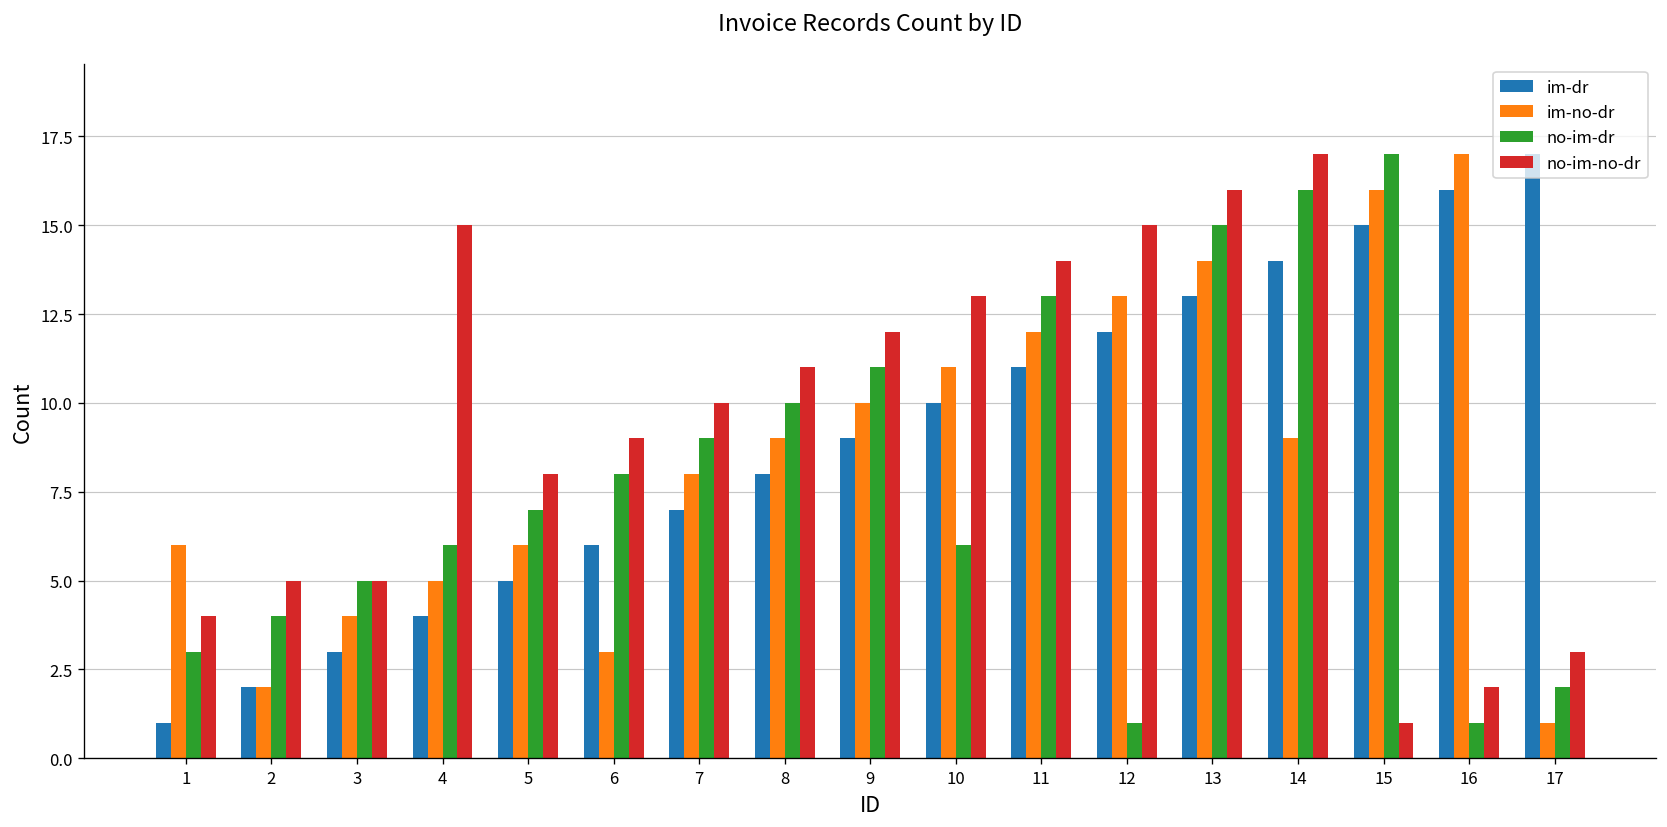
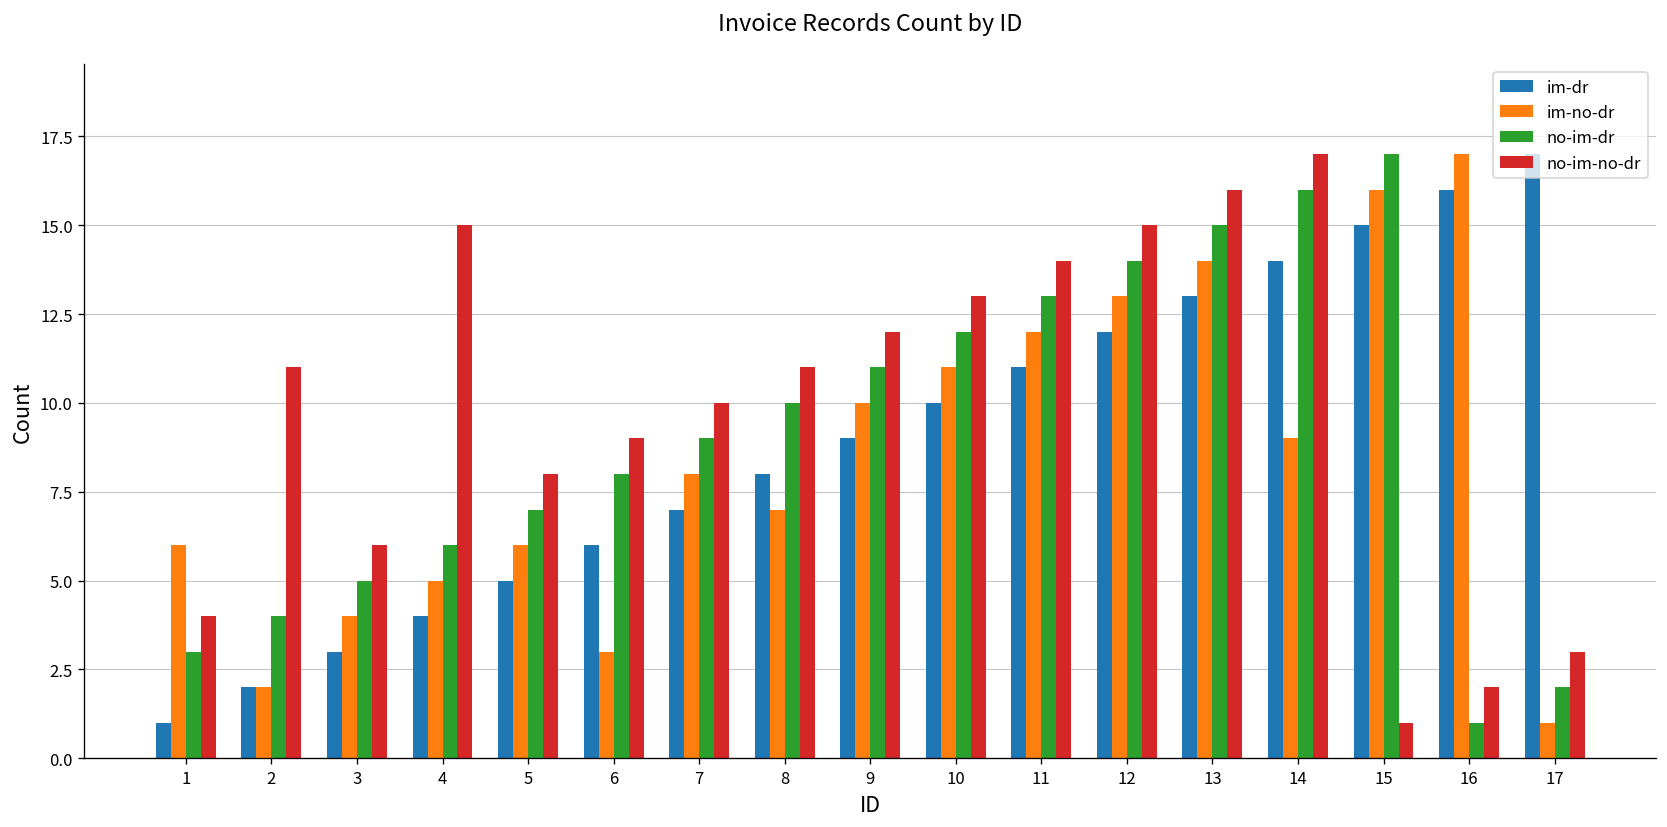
  {
    "im-dr": {
      "1": 1,
      "2": 2,
      "3": 3,
      "4": 4,
      "5": 5,
      "6": 6,
      "7": 7,
      "8": 8,
      "9": 9,
      "10": 10,
      "11": 11,
      "12": 12,
      "13": 13,
      "14": 14,
      "15": 15,
      "16": 16
    },
    "im-no-dr": {
      "1": 6,
      "2": 2,
      "3": 4,
      "4": 5,
      "5": 6,
      "6": 3,
      "7": 8,
-     "8": 9,
+     "8": 7,
      "9": 10,
      "10": 11,
      "11": 12,
      "12": 13,
      "13": 14,
      "14": 9,
      "15": 16,
      "16": 17,
      "17": 1
    },
    "no-im-dr": {
      "1": 3,
      "2": 4,
      "3": 5,
      "4": 6,
      "5": 7,
      "6": 8,
      "7": 9,
      "8": 10,
      "9": 11,
-     "10": 6,
+     "10": 12,
      "11": 13,
-     "12": 1,
+     "12": 14,
      "13": 15,
      "14": 16,
      "15": 17,
      "16": 1,
      "17": 2
    },
    "no-im-no-dr": {
      "1": 4,
-     "2": 5,
-     "3": 5,
+     "2": 11,
+     "3": 6,
      "4": 15,
      "5": 8,
      "6": 9,
      "7": 10,
      "8": 11,
      "9": 12,
      "10": 13,
      "11": 14,
      "12": 15,
      "13": 16,
      "14": 17,
      "15": 1,
      "16": 2,
      "17": 3
    }
  }
